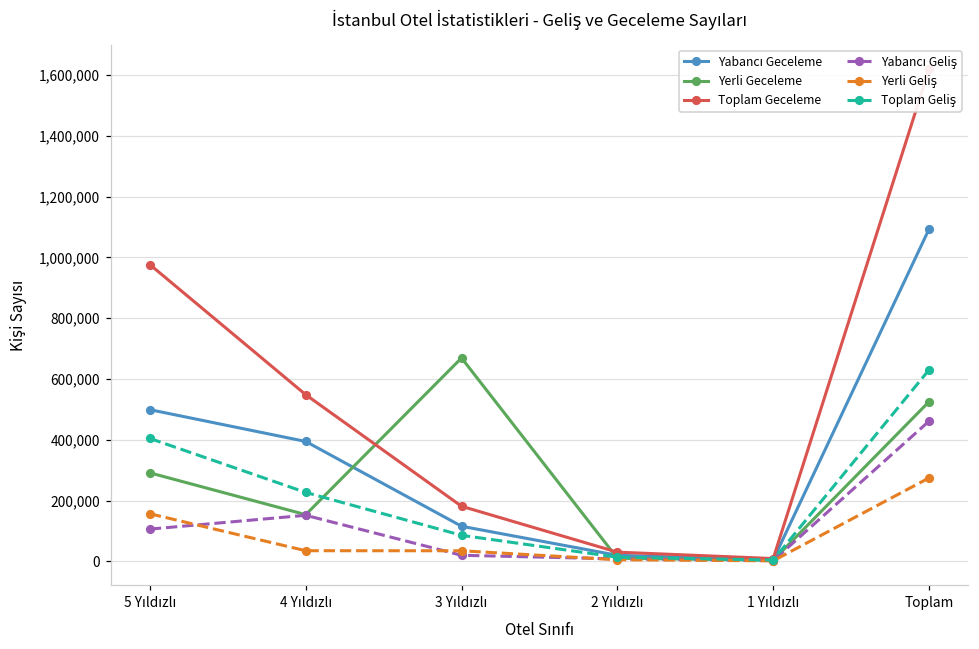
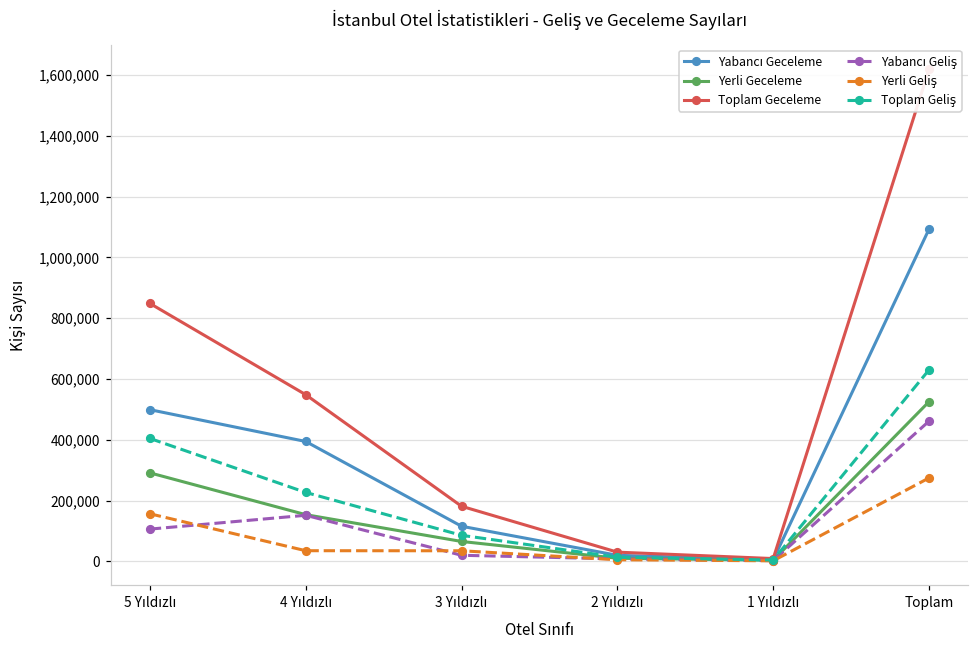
  {
    "Yabancı Geceleme": {
      "5 Yıldızlı": "500,000",
      "4 Yıldızlı": "390,000",
      "3 Yıldızlı": "120,000",
      "Toplam": "1,090,000"
    },
    "Yerli Geceleme": {
      "5 Yıldızlı": "290,000",
-     "3 Yıldızlı": "670,000",
+     "3 Yıldızlı": "70,000",
      "Toplam": "530,000"
    },
    "Toplam Geceleme": {
-     "5 Yıldızlı": "980,000",
+     "5 Yıldızlı": "850,000",
      "4 Yıldızlı": "550,000",
      "3 Yıldızlı": "180,000",
      "2 Yıldızlı": "30,000"
    },
    "Yabancı Geliş": {
      "5 Yıldızlı": "110,000",
      "3 Yıldızlı": "20,000",
      "Toplam": "460,000"
    },
    "Yerli Geliş": {
      "5 Yıldızlı": "160,000",
      "4 Yıldızlı": "40,000",
      "3 Yıldızlı": "40,000",
      "Toplam": "270,000"
    },
    "Toplam Geliş": {
      "5 Yıldızlı": "400,000",
      "4 Yıldızlı": "230,000",
      "3 Yıldızlı": "90,000",
      "Toplam": "630,000"
    }
  }
